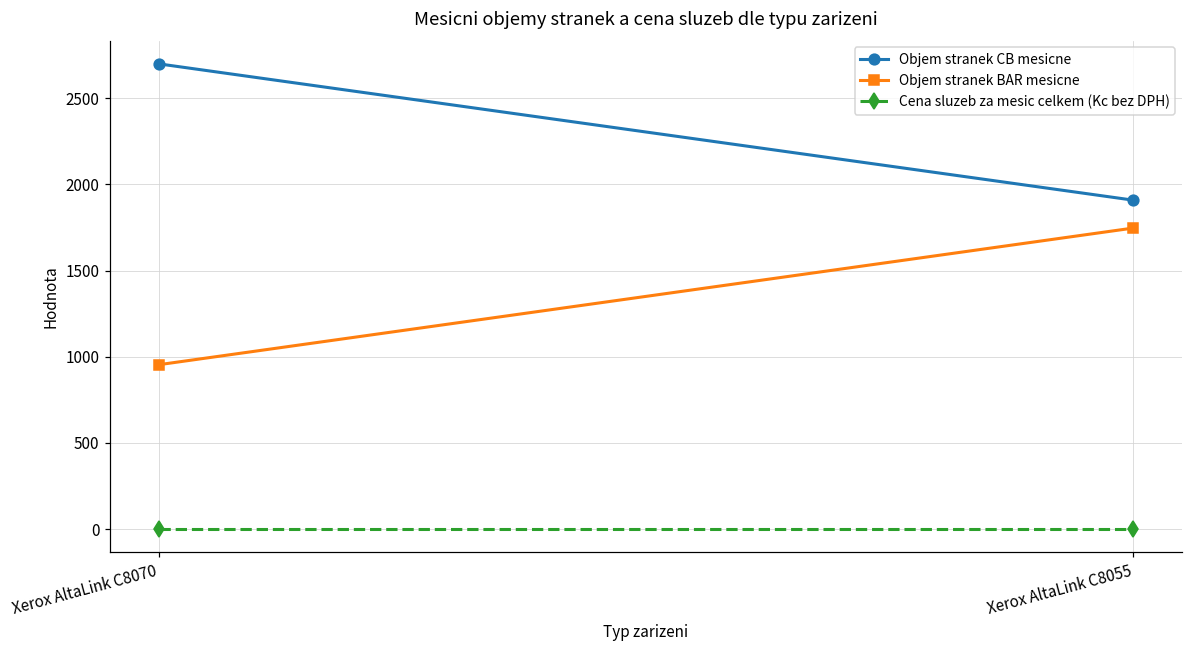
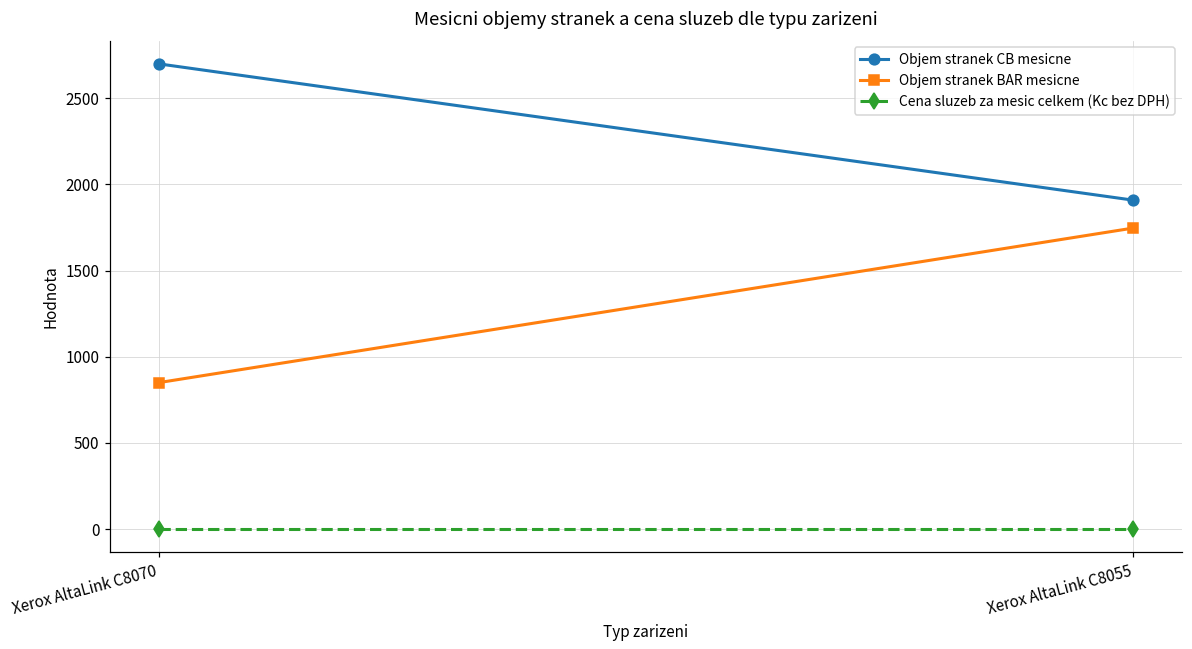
  {
    "Objem stranek CB mesicne": {
      "Xerox AltaLink C8070": 2700,
      "Xerox AltaLink C8055": 1910
    },
    "Objem stranek BAR mesicne": {
-     "Xerox AltaLink C8070": 950,
+     "Xerox AltaLink C8070": 850,
      "Xerox AltaLink C8055": 1750
    },
    "Cena sluzeb za mesic celkem (Kc bez DPH)": {
      "Xerox AltaLink C8070": 0,
      "Xerox AltaLink C8055": 0
    }
  }
